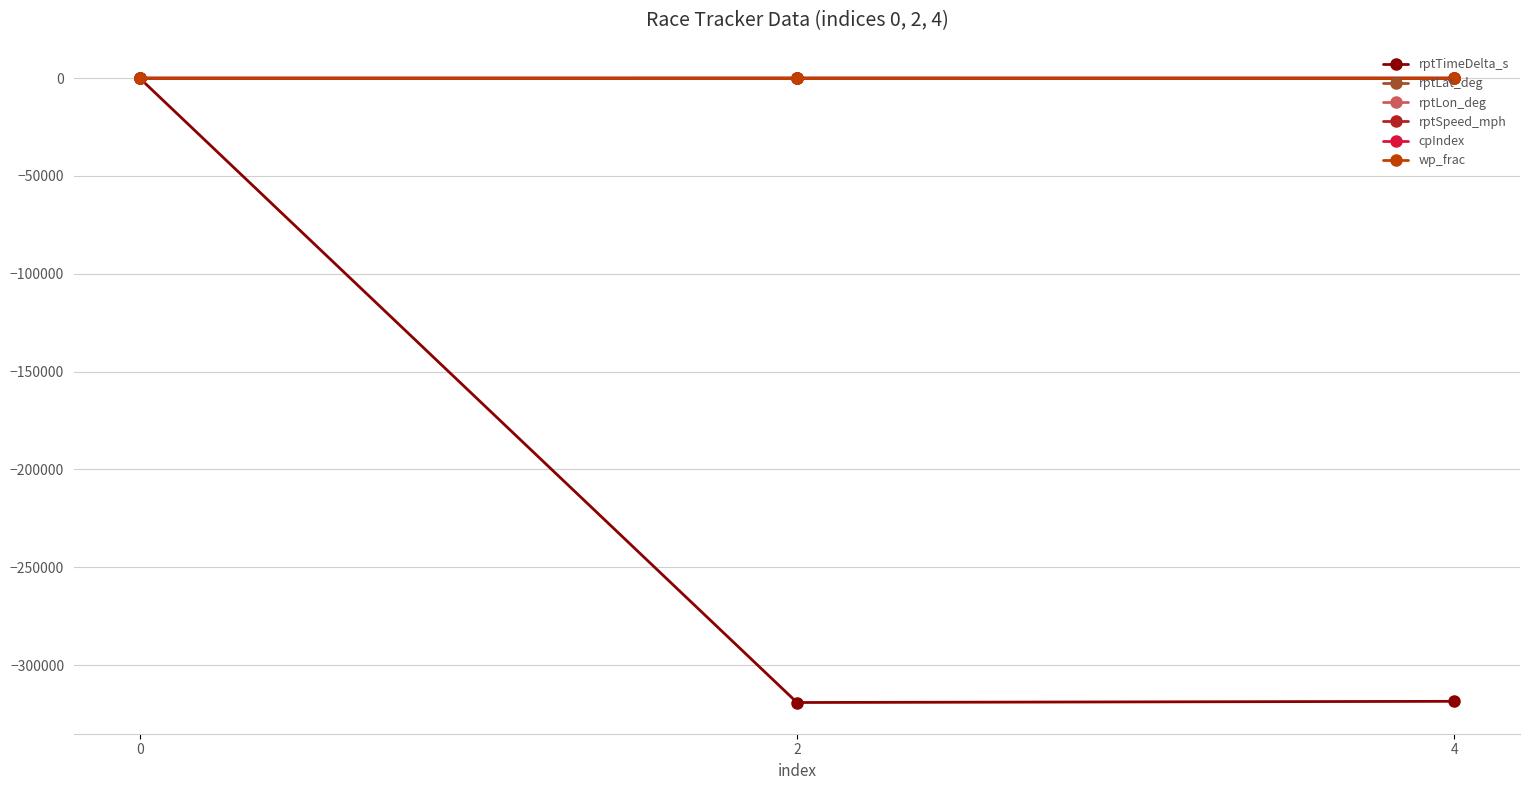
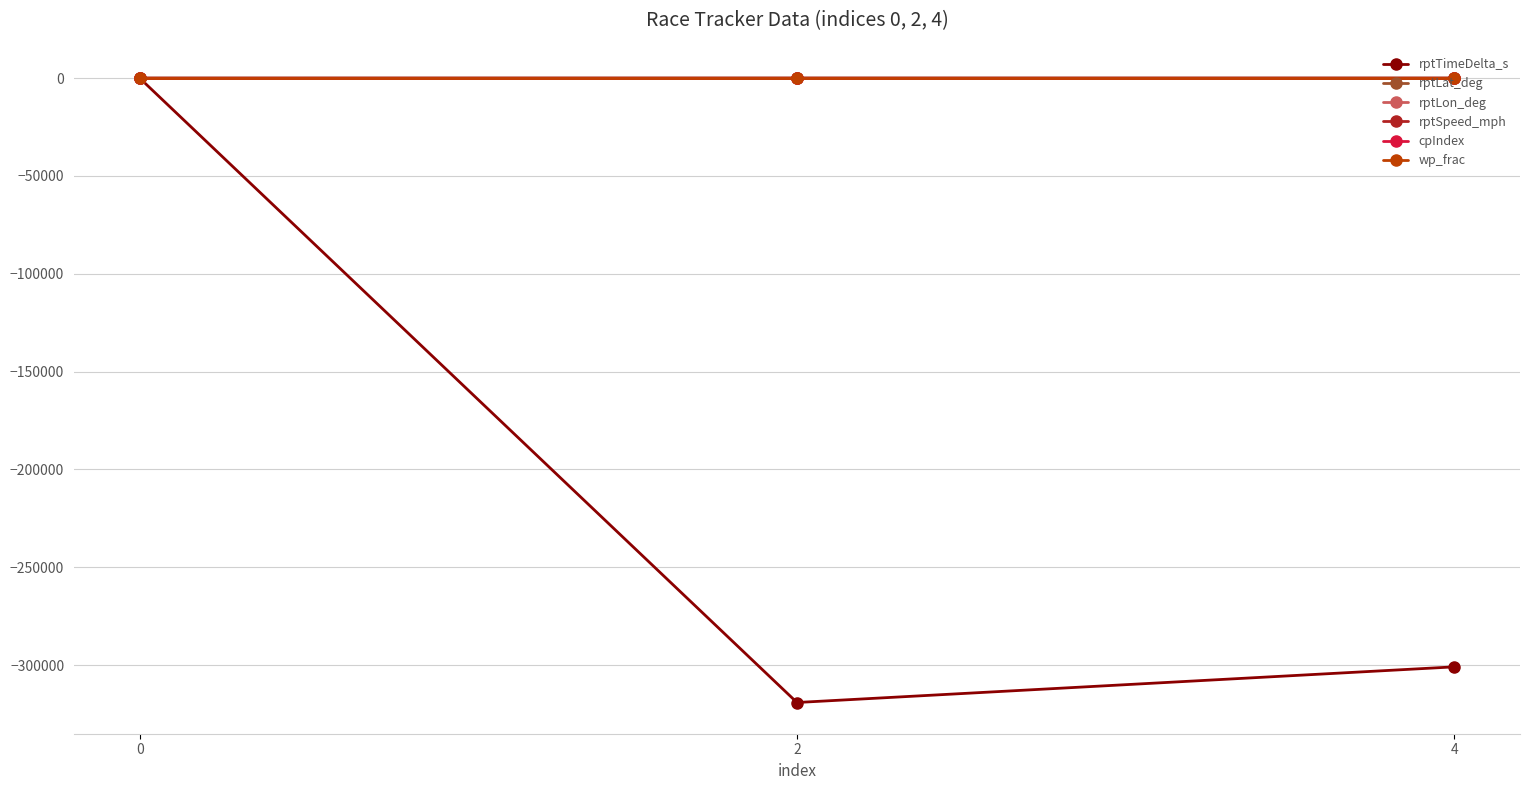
  {
    "rptTimeDelta_s": {
      "2": -319000,
-     "4": -318000
+     "4": -301000
    },
    "wp_frac": {
      "2": 0,
      "4": 0
    }
  }
